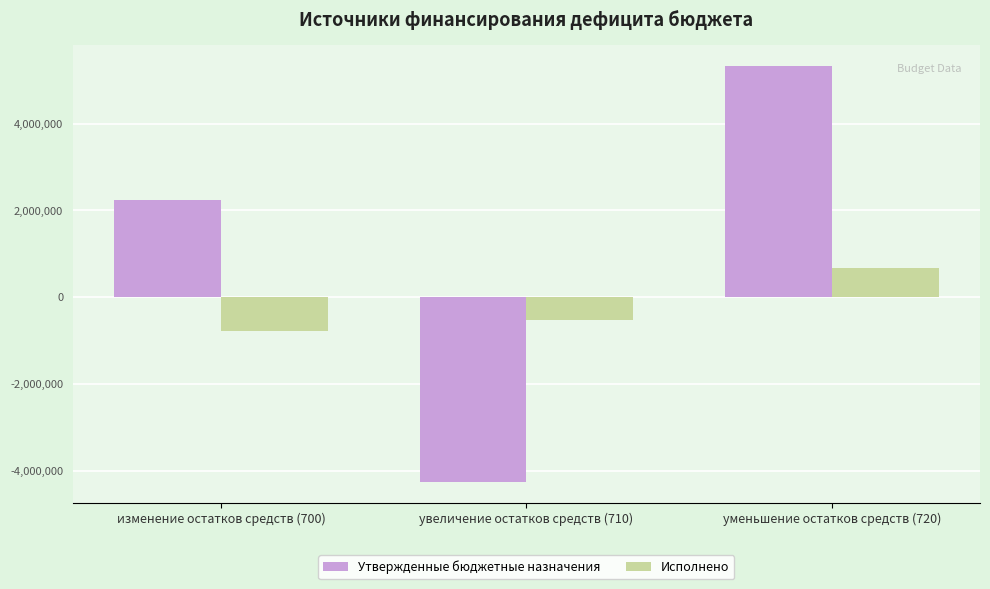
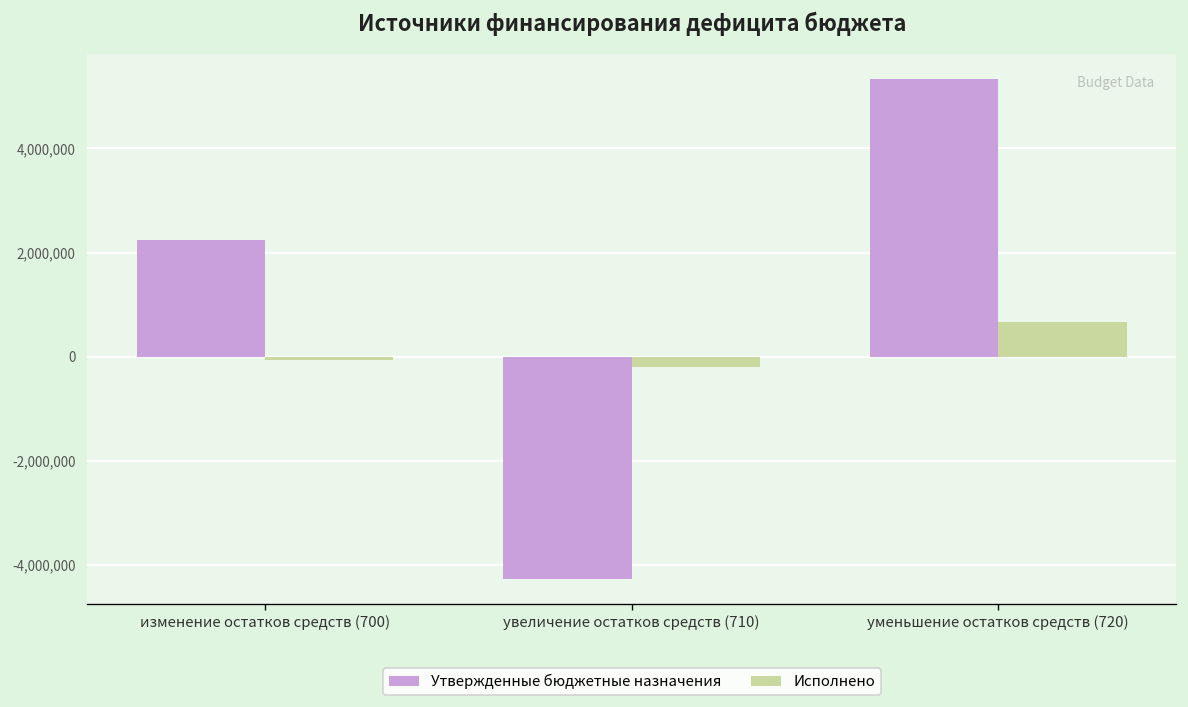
  {
    "Утвержденные бюджетные назначения": {
      "изменение остатков средств (700)": "2,200,000",
      "увеличение остатков средств (710)": "-4,300,000",
      "уменьшение остатков средств (720)": "5,300,000"
    },
    "Исполнено": {
-     "изменение остатков средств (700)": "-800,000",
-     "увеличение остатков средств (710)": "-500,000",
+     "изменение остатков средств (700)": "-100,000",
+     "увеличение остатков средств (710)": "-200,000",
      "уменьшение остатков средств (720)": "700,000"
    }
  }
